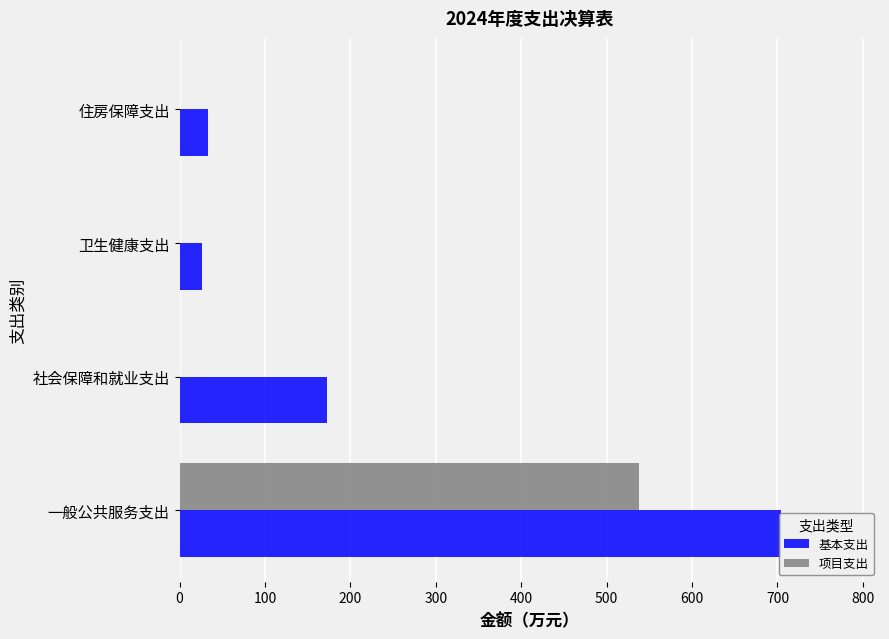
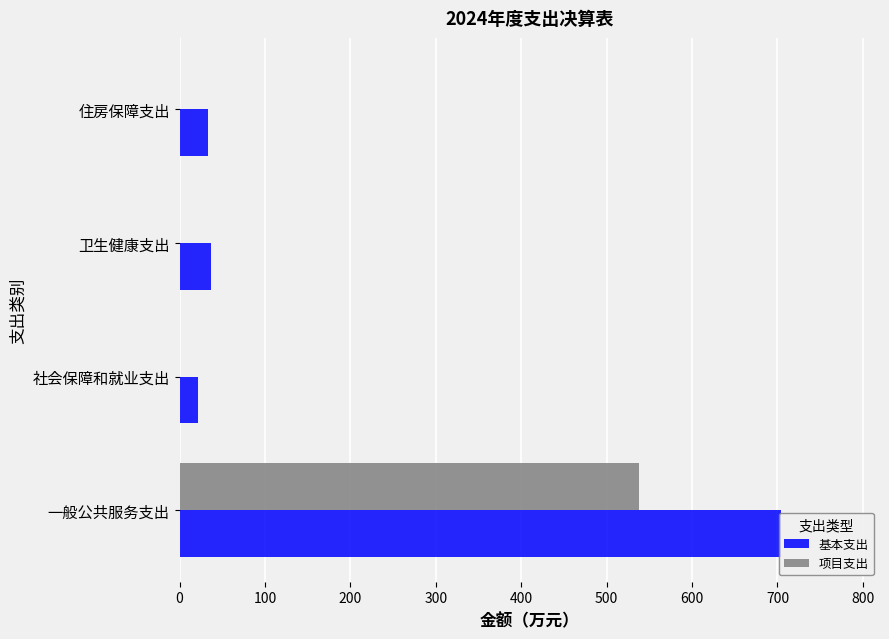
  {
    "基本支出": {
      "住房保障支出": 30,
-     "卫生健康支出": 30,
-     "社会保障和就业支出": 170
+     "卫生健康支出": 40,
+     "社会保障和就业支出": 20
    },
    "项目支出": {
      "住房保障支出": 0,
      "卫生健康支出": 0,
      "社会保障和就业支出": 0,
      "一般公共服务支出": 540
    }
  }
